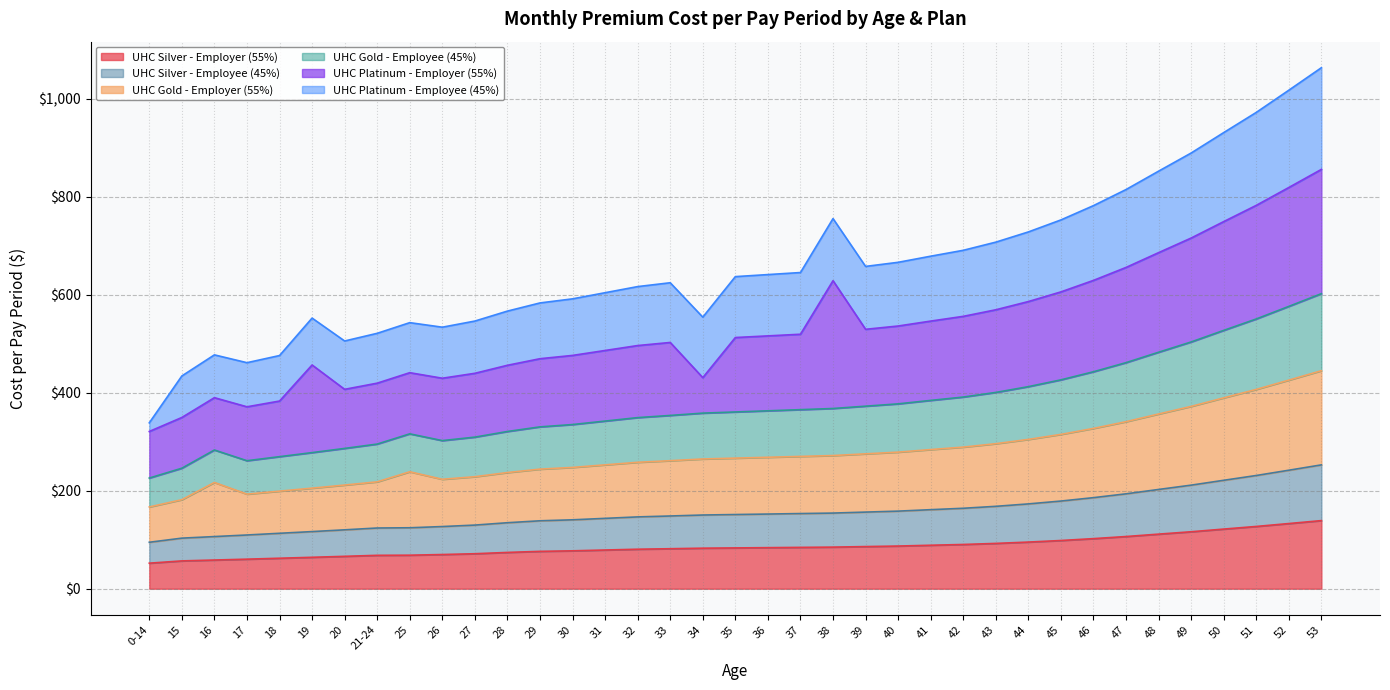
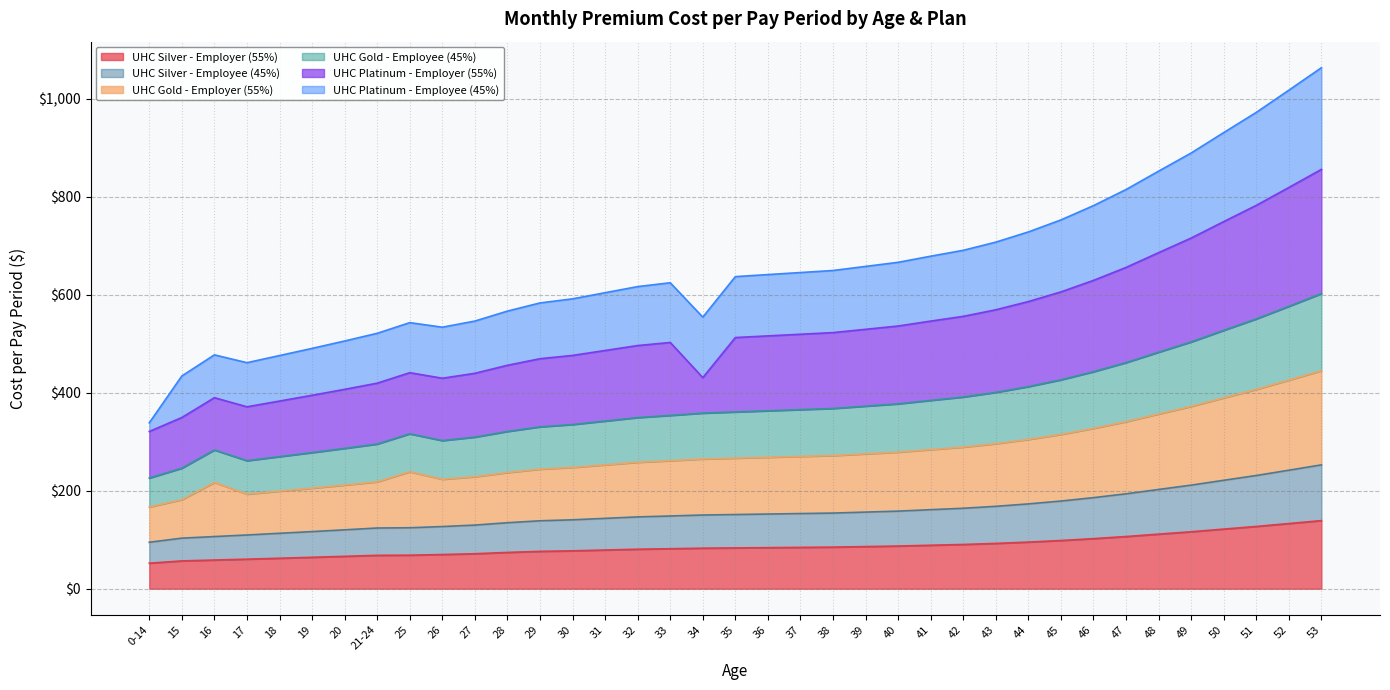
  {
    "UHC Silver - Employer (55%)": {
      "0-14": "$50",
      "15": "$60",
      "16": "$60",
      "17": "$60",
      "18": "$60",
      "19": "$60",
      "20": "$70",
      "21-24": "$70",
      "25": "$70",
      "26": "$70",
      "27": "$70",
      "28": "$70",
      "29": "$80",
      "30": "$80",
      "31": "$80",
      "32": "$80",
      "33": "$80",
      "34": "$80",
      "35": "$80",
      "36": "$80",
      "37": "$80",
      "38": "$80",
      "39": "$90",
      "40": "$90",
      "41": "$90",
      "42": "$90",
      "43": "$90",
      "44": "$100",
      "45": "$100",
      "46": "$100",
      "47": "$110",
      "48": "$110",
      "49": "$120",
      "50": "$120",
      "51": "$130",
      "52": "$130",
      "53": "$140"
    },
    "UHC Gold - Employer (55%)": {
      "0-14": "$70",
      "15": "$80",
      "16": "$110",
      "17": "$80",
      "18": "$90",
      "19": "$90",
      "20": "$90",
      "21-24": "$90",
      "25": "$110",
      "26": "$100",
      "27": "$100",
      "28": "$100",
      "29": "$110",
      "30": "$110",
      "31": "$110",
      "32": "$110",
      "33": "$110",
      "34": "$110",
      "35": "$120",
      "36": "$120",
      "37": "$120",
      "38": "$120",
      "39": "$120",
      "40": "$120",
      "41": "$120",
      "42": "$120",
      "43": "$130",
      "44": "$130",
      "45": "$140",
      "46": "$140",
      "47": "$150",
      "48": "$150",
      "49": "$160",
      "50": "$170",
      "51": "$180",
      "52": "$180",
      "53": "$190"
    },
    "UHC Platinum - Employer (55%)": {
      "0-14": "$100",
      "15": "$100",
      "16": "$110",
      "17": "$110",
      "18": "$110",
-     "19": "$180",
+     "19": "$120",
      "20": "$120",
      "21-24": "$120",
      "25": "$120",
      "26": "$130",
      "27": "$130",
      "28": "$140",
      "29": "$140",
      "30": "$140",
      "31": "$140",
      "32": "$150",
      "33": "$150",
      "34": "$70",
      "35": "$150",
      "36": "$150",
      "37": "$150",
-     "38": "$260",
+     "38": "$150",
      "39": "$160",
      "40": "$160",
      "41": "$160",
      "42": "$160",
      "43": "$170",
      "44": "$170",
      "45": "$180",
      "46": "$190",
      "47": "$190",
      "48": "$200",
      "49": "$210",
      "50": "$220",
      "51": "$230",
      "52": "$240",
      "53": "$250"
    },
    "UHC Platinum - Employee (45%)": {
      "0-14": "$20",
      "15": "$80",
      "16": "$90",
      "17": "$90",
      "18": "$90",
      "19": "$100",
      "20": "$100",
      "21-24": "$100",
      "25": "$100",
      "26": "$100",
      "27": "$110",
      "28": "$110",
      "29": "$110",
      "30": "$120",
      "31": "$120",
      "32": "$120",
      "33": "$120",
      "34": "$120",
      "35": "$120",
      "36": "$130",
      "37": "$130",
      "38": "$130",
      "39": "$130",
      "40": "$130",
      "41": "$130",
      "42": "$130",
      "43": "$140",
      "44": "$140",
      "45": "$150",
      "46": "$150",
      "47": "$160",
      "48": "$170",
      "49": "$170",
      "50": "$180",
      "51": "$190",
      "52": "$200",
      "53": "$210"
    }
  }
